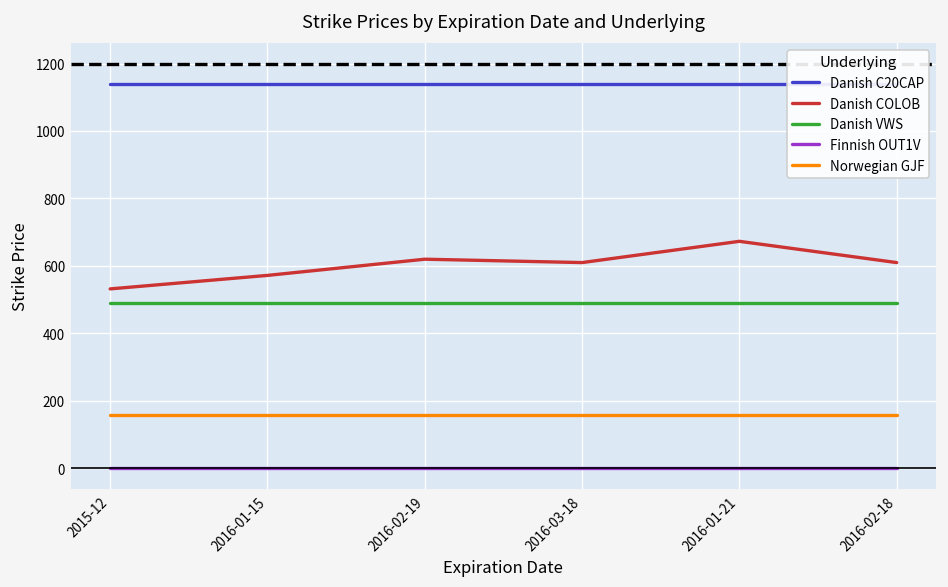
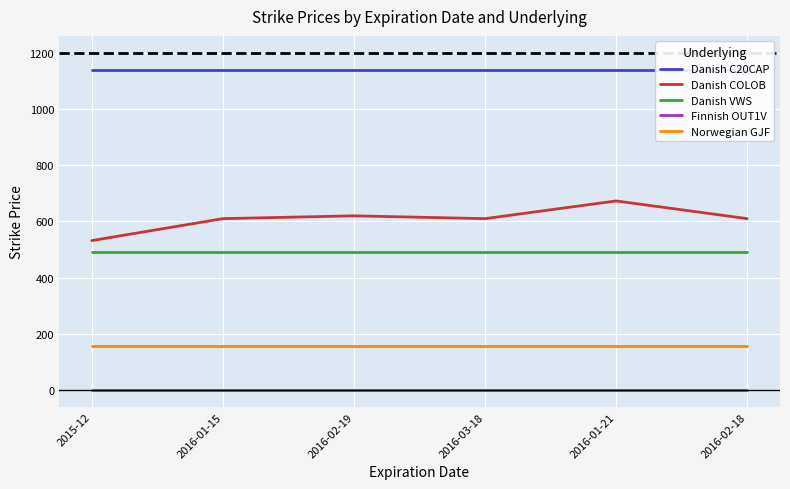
  {
    "Danish C20CAP": {
      "2015-12": 1140,
      "2016-01-15": 1140,
      "2016-02-19": 1140,
      "2016-03-18": 1140,
      "2016-01-21": 1140
    },
    "Danish COLOB": {
      "2015-12": 530,
-     "2016-01-15": 570,
+     "2016-01-15": 610,
      "2016-02-19": 620,
      "2016-03-18": 610,
      "2016-01-21": 670,
      "2016-02-18": 610
    },
    "Danish VWS": {
      "2015-12": 490,
      "2016-01-15": 490,
      "2016-02-19": 490,
      "2016-03-18": 490,
      "2016-01-21": 490,
      "2016-02-18": 490
    },
    "Finnish OUT1V": {
      "2015-12": 0,
      "2016-01-15": 0,
      "2016-02-19": 0,
      "2016-03-18": 0,
      "2016-01-21": 0,
      "2016-02-18": 0
    },
    "Norwegian GJF": {
      "2015-12": 160,
      "2016-01-15": 160,
      "2016-02-19": 160,
      "2016-03-18": 160,
      "2016-01-21": 160,
      "2016-02-18": 160
    }
  }
